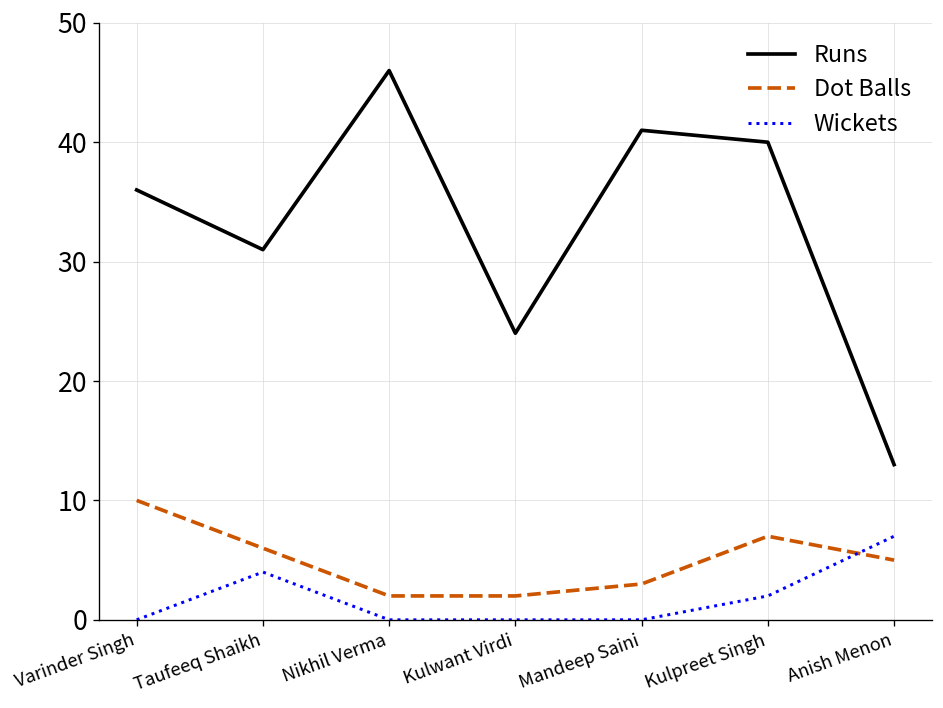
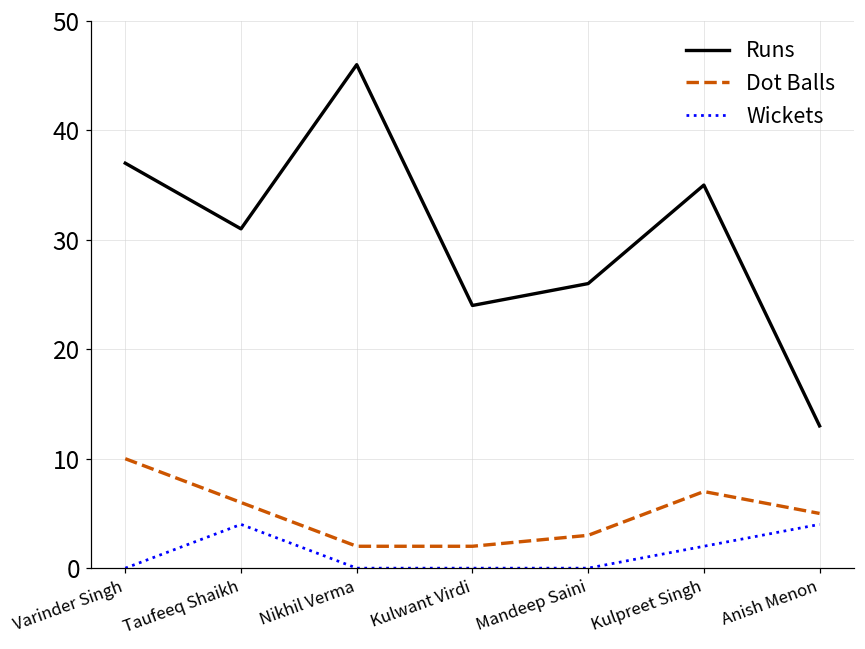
  {
    "Runs": {
-     "Varinder Singh": 36,
+     "Varinder Singh": 37,
      "Taufeeq Shaikh": 31,
      "Nikhil Verma": 46,
      "Kulwant Virdi": 24,
-     "Mandeep Saini": 41,
-     "Kulpreet Singh": 40,
+     "Mandeep Saini": 26,
+     "Kulpreet Singh": 35,
      "Anish Menon": 13
    },
    "Dot Balls": {
      "Varinder Singh": 10,
      "Taufeeq Shaikh": 6,
      "Nikhil Verma": 2,
      "Kulwant Virdi": 2,
      "Mandeep Saini": 3,
      "Kulpreet Singh": 7,
      "Anish Menon": 5
    },
    "Wickets": {
      "Varinder Singh": 0,
      "Taufeeq Shaikh": 4,
      "Nikhil Verma": 0,
      "Kulwant Virdi": 0,
      "Mandeep Saini": 0,
      "Kulpreet Singh": 2,
-     "Anish Menon": 7
+     "Anish Menon": 4
    }
  }
